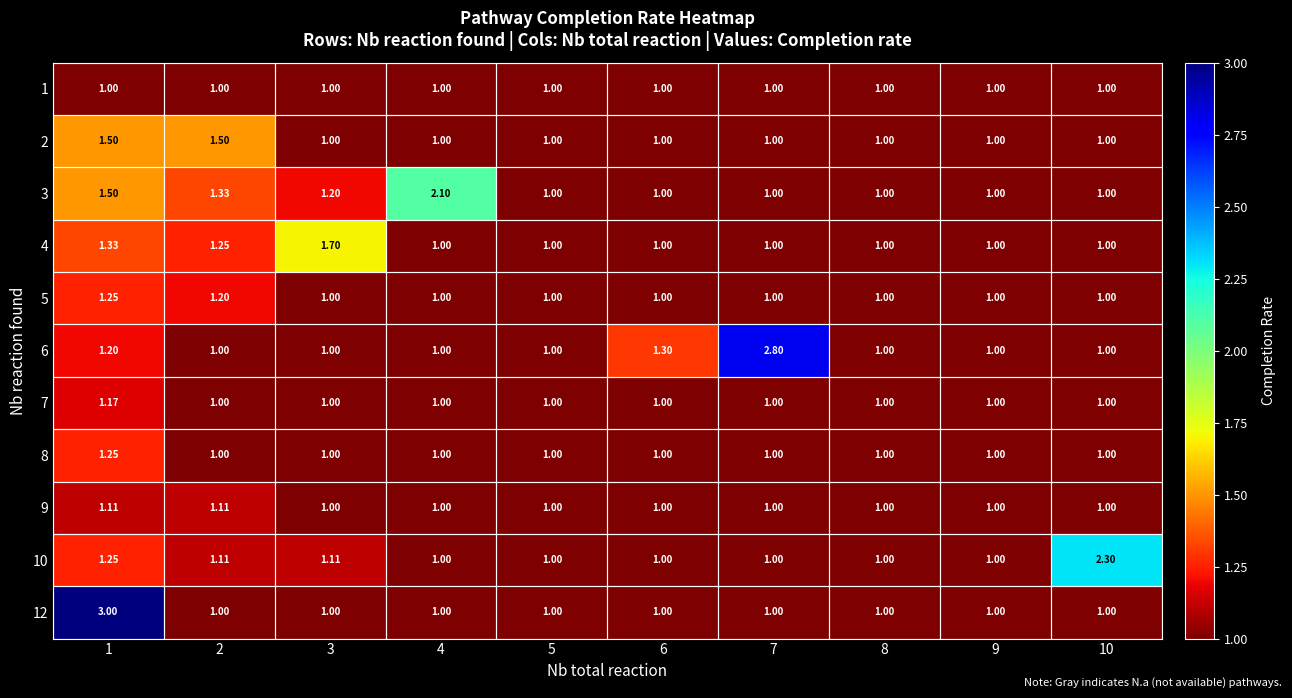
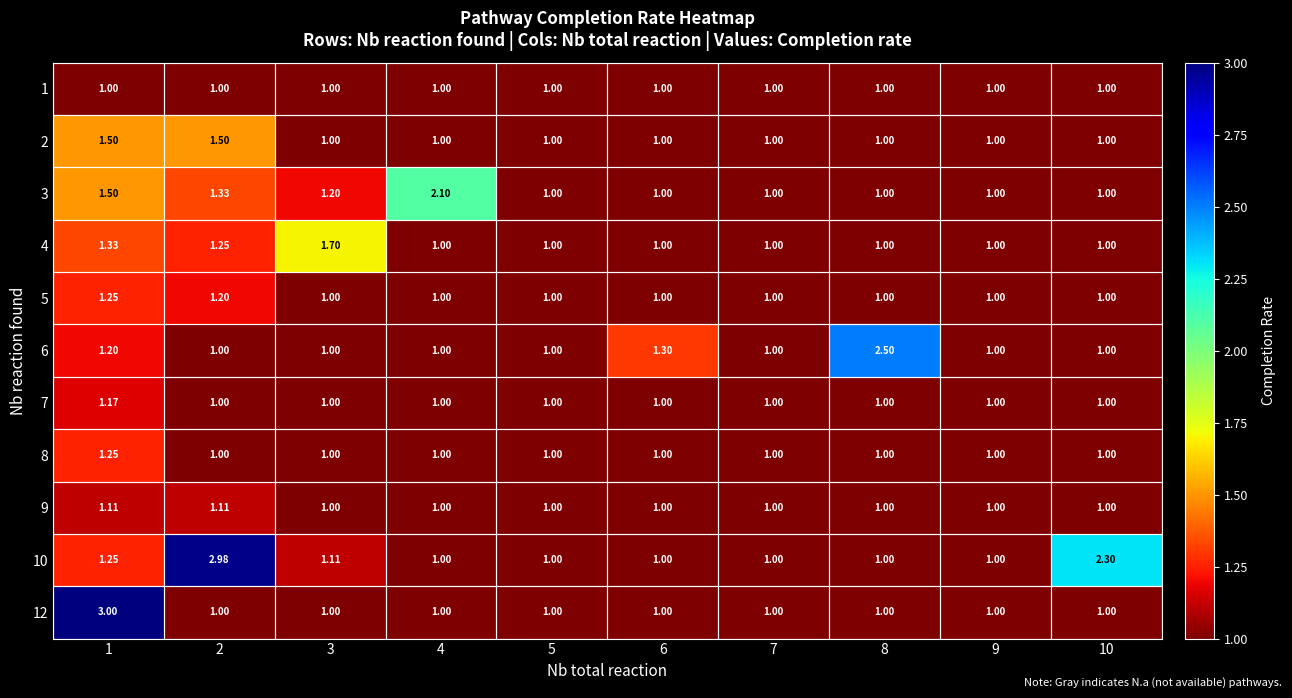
  {
    "1": {
      "1": 1.00,
      "2": 1.00,
      "3": 1.00,
      "4": 1.00,
      "5": 1.00,
      "6": 1.00,
      "7": 1.00,
      "8": 1.00,
      "9": 1.00,
      "10": 1.00
    },
    "2": {
      "1": 1.50,
      "2": 1.50,
      "3": 1.00,
      "4": 1.00,
      "5": 1.00,
      "6": 1.00,
      "7": 1.00,
      "8": 1.00,
      "9": 1.00,
      "10": 1.00
    },
    "3": {
      "1": 1.50,
      "2": 1.33,
      "3": 1.20,
      "4": 2.10,
      "5": 1.00,
      "6": 1.00,
      "7": 1.00,
      "8": 1.00,
      "9": 1.00,
      "10": 1.00
    },
    "4": {
      "1": 1.33,
      "2": 1.25,
      "3": 1.70,
      "4": 1.00,
      "5": 1.00,
      "6": 1.00,
      "7": 1.00,
      "8": 1.00,
      "9": 1.00,
      "10": 1.00
    },
    "5": {
      "1": 1.25,
      "2": 1.20,
      "3": 1.00,
      "4": 1.00,
      "5": 1.00,
      "6": 1.00,
      "7": 1.00,
      "8": 1.00,
      "9": 1.00,
      "10": 1.00
    },
    "6": {
      "1": 1.20,
      "2": 1.00,
      "3": 1.00,
      "4": 1.00,
      "5": 1.00,
      "6": 1.30,
-     "7": 2.80,
-     "8": 1.00,
+     "7": 1.00,
+     "8": 2.50,
      "9": 1.00,
      "10": 1.00
    },
    "7": {
      "1": 1.17,
      "2": 1.00,
      "3": 1.00,
      "4": 1.00,
      "5": 1.00,
      "6": 1.00,
      "7": 1.00,
      "8": 1.00,
      "9": 1.00,
      "10": 1.00
    },
    "8": {
      "1": 1.25,
      "2": 1.00,
      "3": 1.00,
      "4": 1.00,
      "5": 1.00,
      "6": 1.00,
      "7": 1.00,
      "8": 1.00,
      "9": 1.00,
      "10": 1.00
    },
    "9": {
      "1": 1.11,
      "2": 1.11,
      "3": 1.00,
      "4": 1.00,
      "5": 1.00,
      "6": 1.00,
      "7": 1.00,
      "8": 1.00,
      "9": 1.00,
      "10": 1.00
    },
    "10": {
      "1": 1.25,
-     "2": 1.11,
+     "2": 2.98,
      "3": 1.11,
      "4": 1.00,
      "5": 1.00,
      "6": 1.00,
      "7": 1.00,
      "8": 1.00,
      "9": 1.00,
      "10": 2.30
    },
    "12": {
      "1": 3.00,
      "2": 1.00,
      "3": 1.00,
      "4": 1.00,
      "5": 1.00,
      "6": 1.00,
      "7": 1.00,
      "8": 1.00,
      "9": 1.00,
      "10": 1.00
    }
  }
